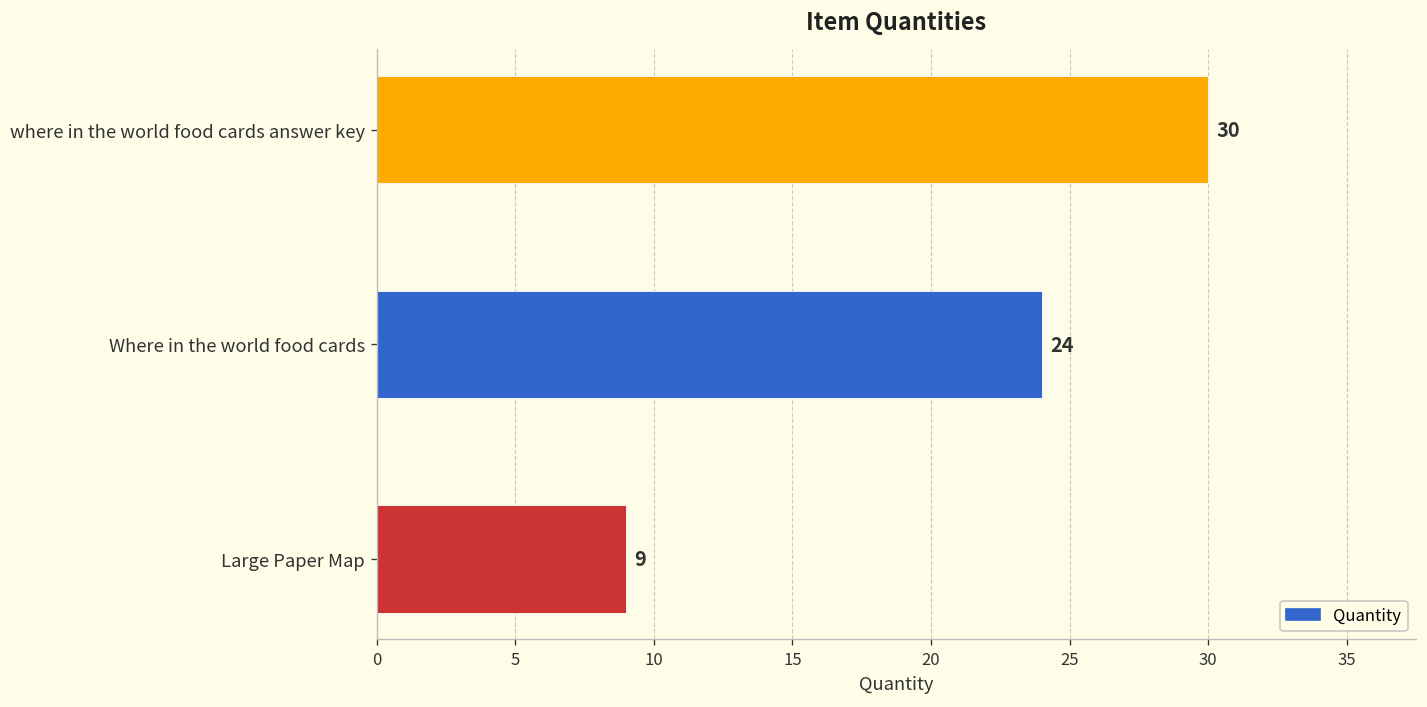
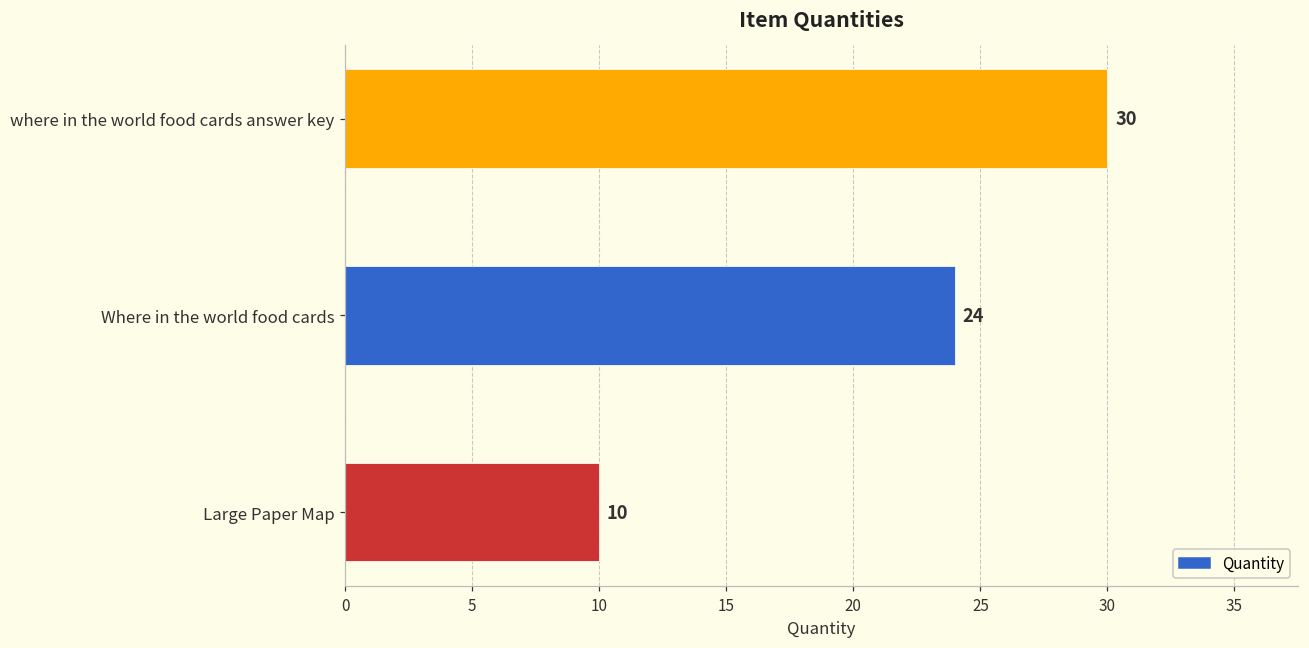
  {
    "where in the world food cards answer key": 30,
    "Where in the world food cards": 24,
-   "Large Paper Map": 9
+   "Large Paper Map": 10
  }
